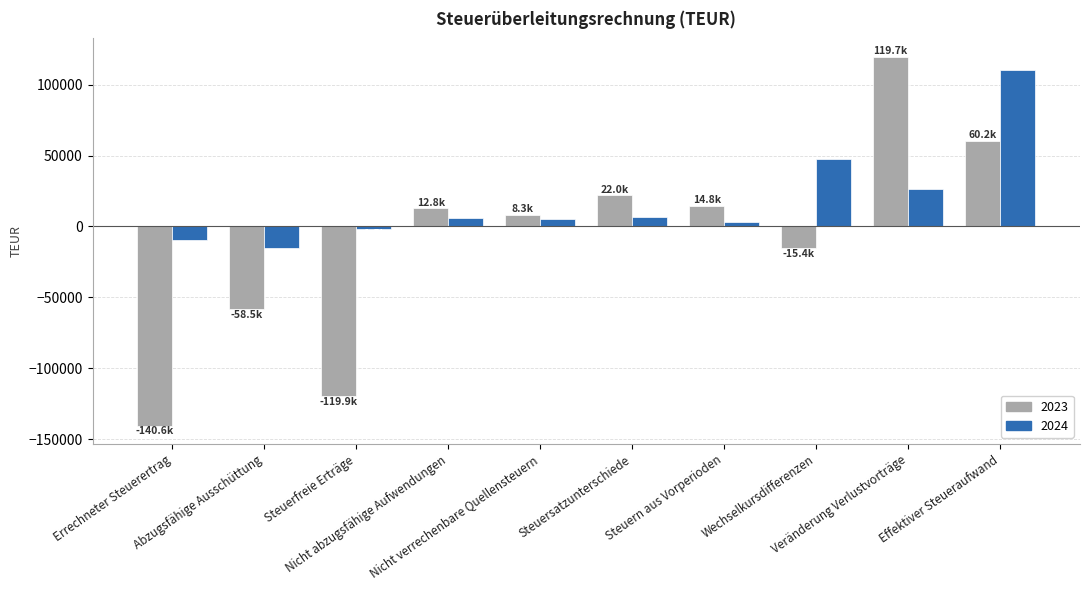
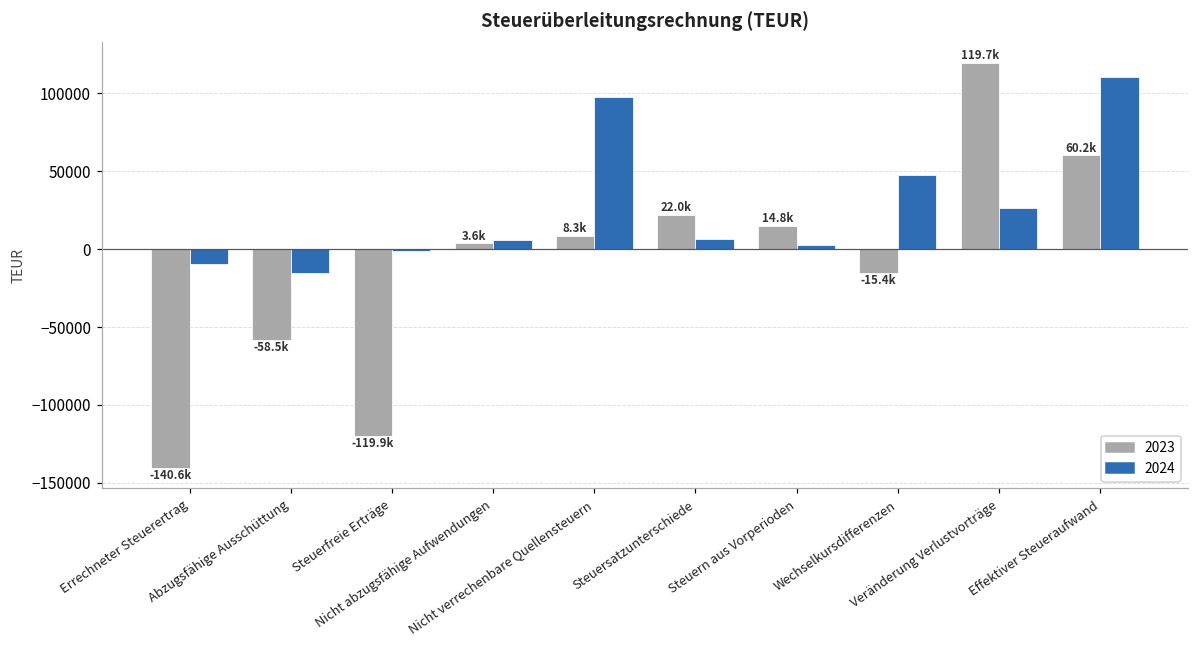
  {
    "2023": {
      "Errechneter Steuerertrag": "-140.6k",
      "Abzugsfähige Ausschüttung": "-58.5k",
      "Steuerfreie Erträge": "-119.9k",
-     "Nicht abzugsfähige Aufwendungen": "12.8k",
+     "Nicht abzugsfähige Aufwendungen": "3.6k",
      "Nicht verrechenbare Quellensteuern": "8.3k",
      "Steuersatzunterschiede": "22.0k",
      "Steuern aus Vorperioden": "14.8k",
      "Wechselkursdifferenzen": "-15.4k",
      "Veränderung Verlustvorträge": "119.7k",
      "Effektiver Steueraufwand": "60.2k"
    },
    "2024": {
      "Errechneter Steuerertrag": "-10000",
      "Abzugsfähige Ausschüttung": "-15000",
      "Nicht abzugsfähige Aufwendungen": "6000",
-     "Nicht verrechenbare Quellensteuern": "6000",
+     "Nicht verrechenbare Quellensteuern": "98000",
      "Steuersatzunterschiede": "7000",
      "Steuern aus Vorperioden": "3000",
      "Wechselkursdifferenzen": "47000",
      "Veränderung Verlustvorträge": "27000",
      "Effektiver Steueraufwand": "111000"
    }
  }
